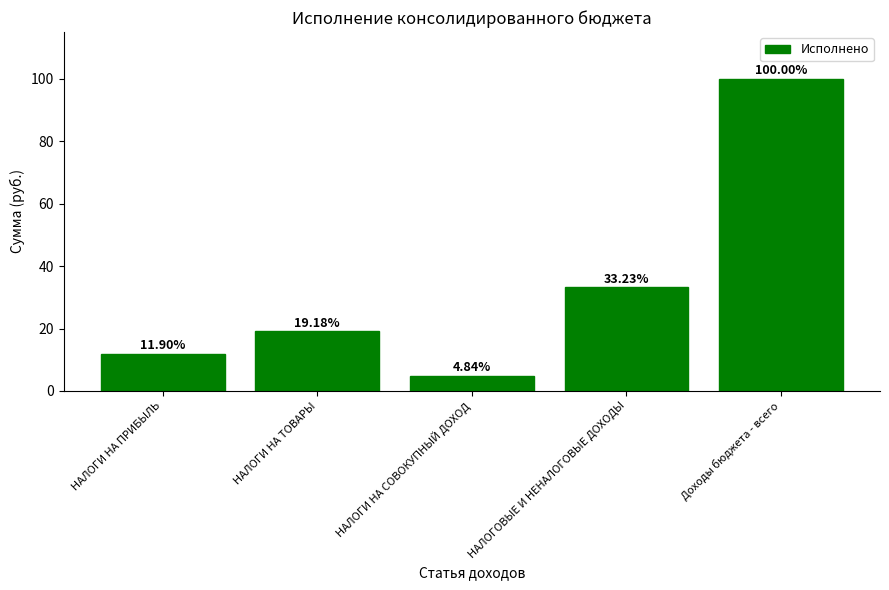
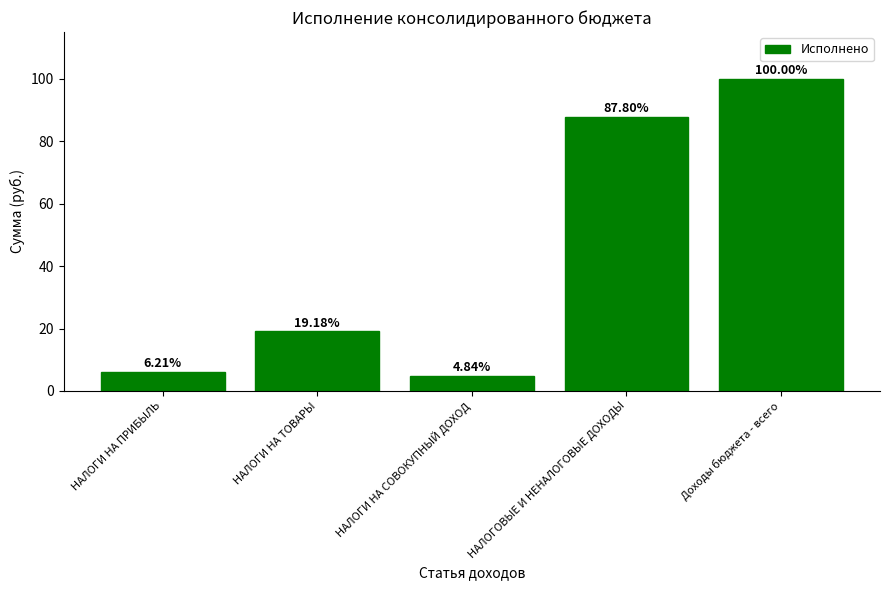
  {
-   "НАЛОГИ НА ПРИБЫЛЬ": "11.90%",
+   "НАЛОГИ НА ПРИБЫЛЬ": "6.21%",
    "НАЛОГИ НА ТОВАРЫ": "19.18%",
    "НАЛОГИ НА СОВОКУПНЫЙ ДОХОД": "4.84%",
-   "НАЛОГОВЫЕ И НЕНАЛОГОВЫЕ ДОХОДЫ": "33.23%",
+   "НАЛОГОВЫЕ И НЕНАЛОГОВЫЕ ДОХОДЫ": "87.80%",
    "Доходы бюджета - всего": "100.00%"
  }
